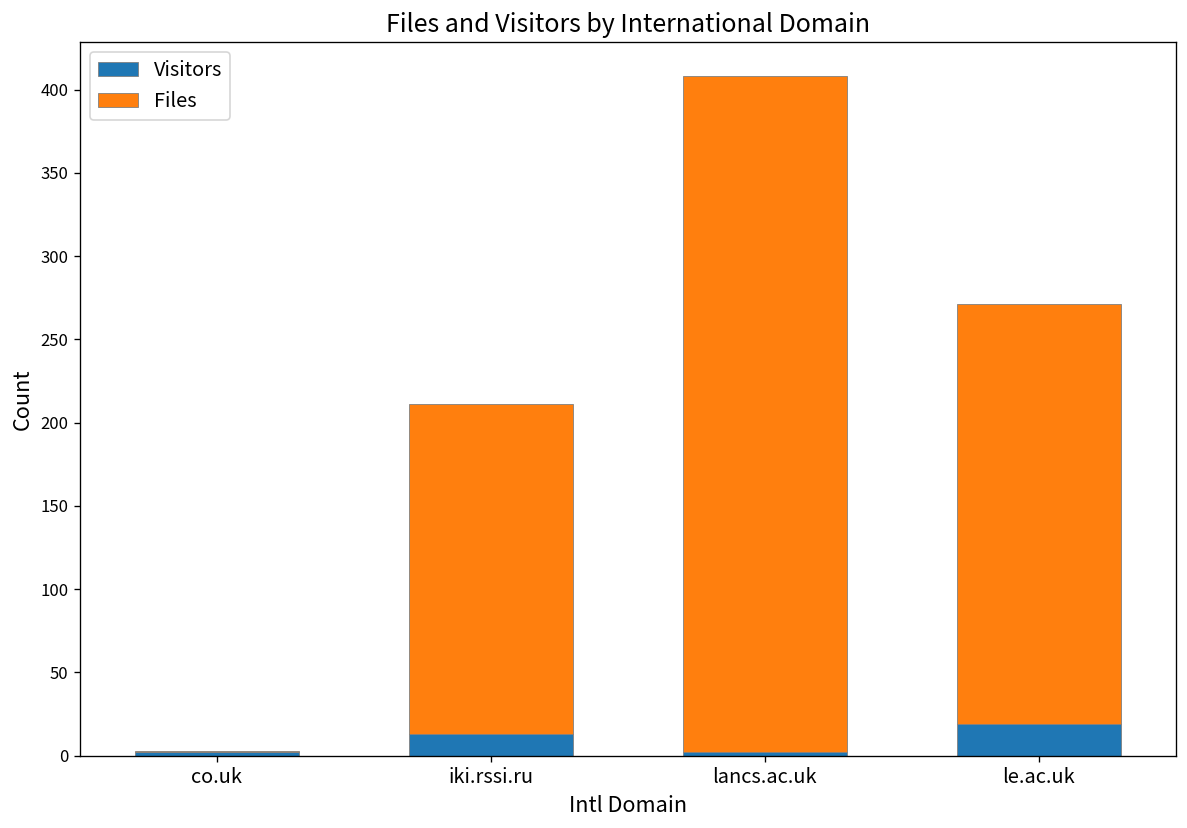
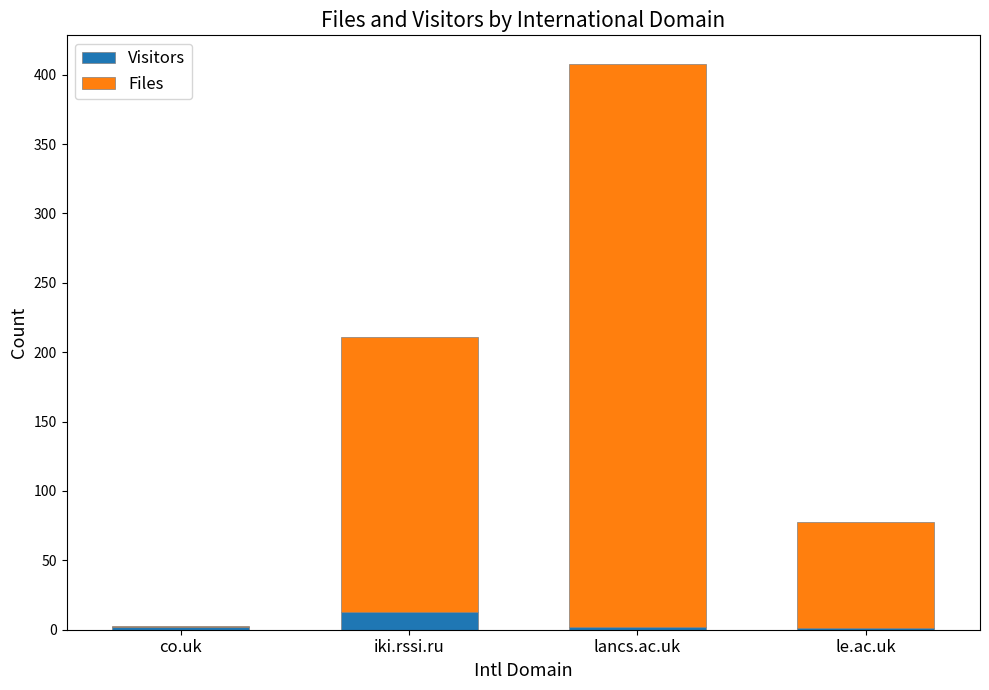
  {
    "Visitors": {
      "co.uk": 2,
      "iki.rssi.ru": 13,
      "lancs.ac.uk": 2,
-     "le.ac.uk": 19
+     "le.ac.uk": 1
    },
    "Files": {
      "iki.rssi.ru": 198,
      "lancs.ac.uk": 406,
-     "le.ac.uk": 252
+     "le.ac.uk": 77
    }
  }
